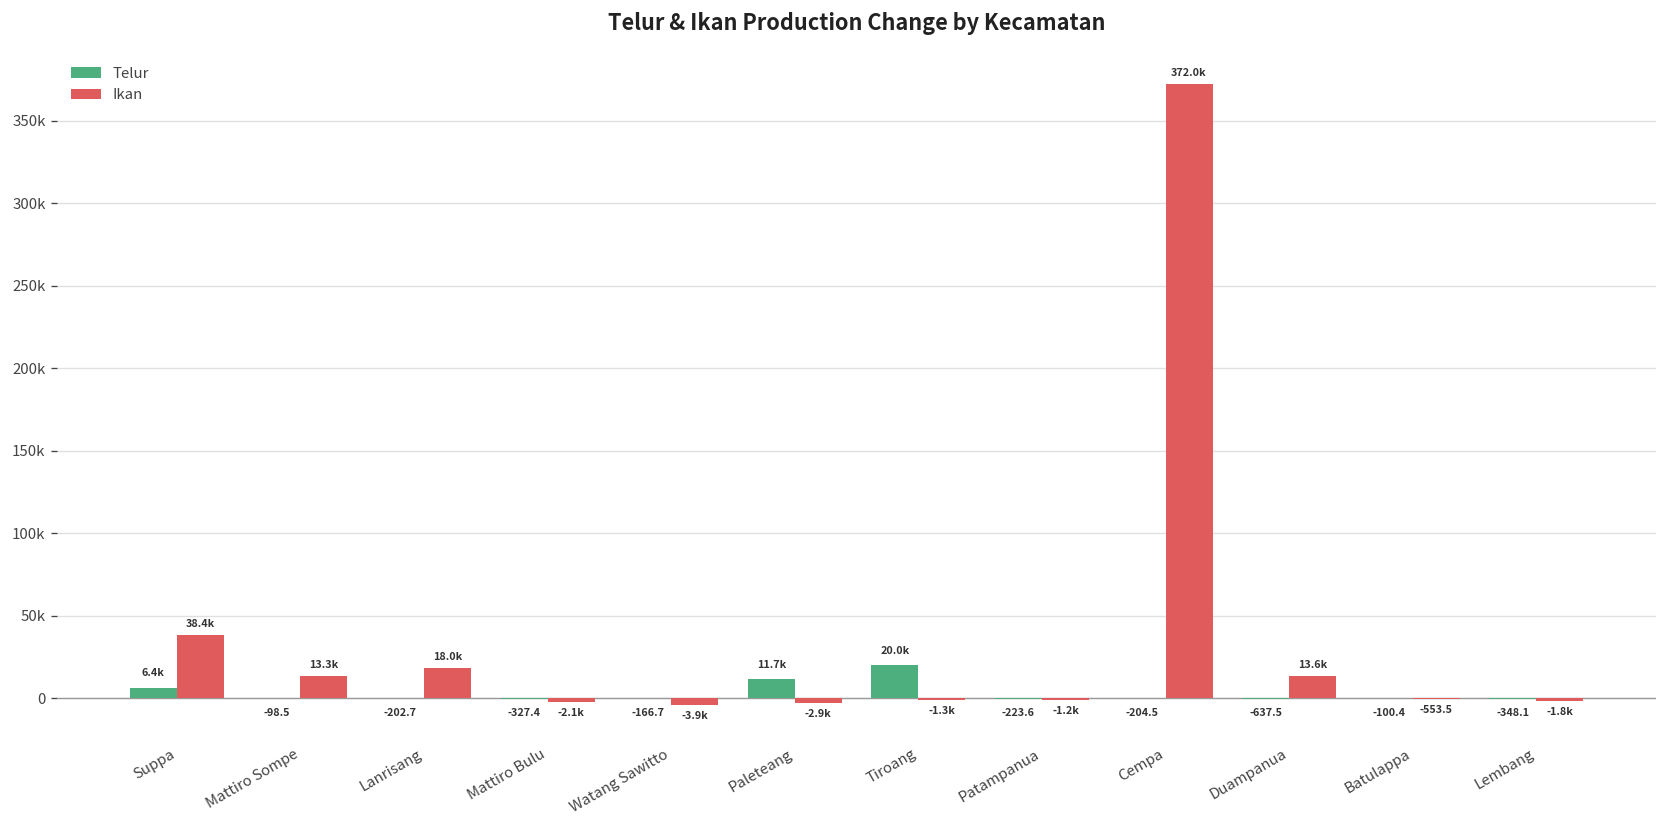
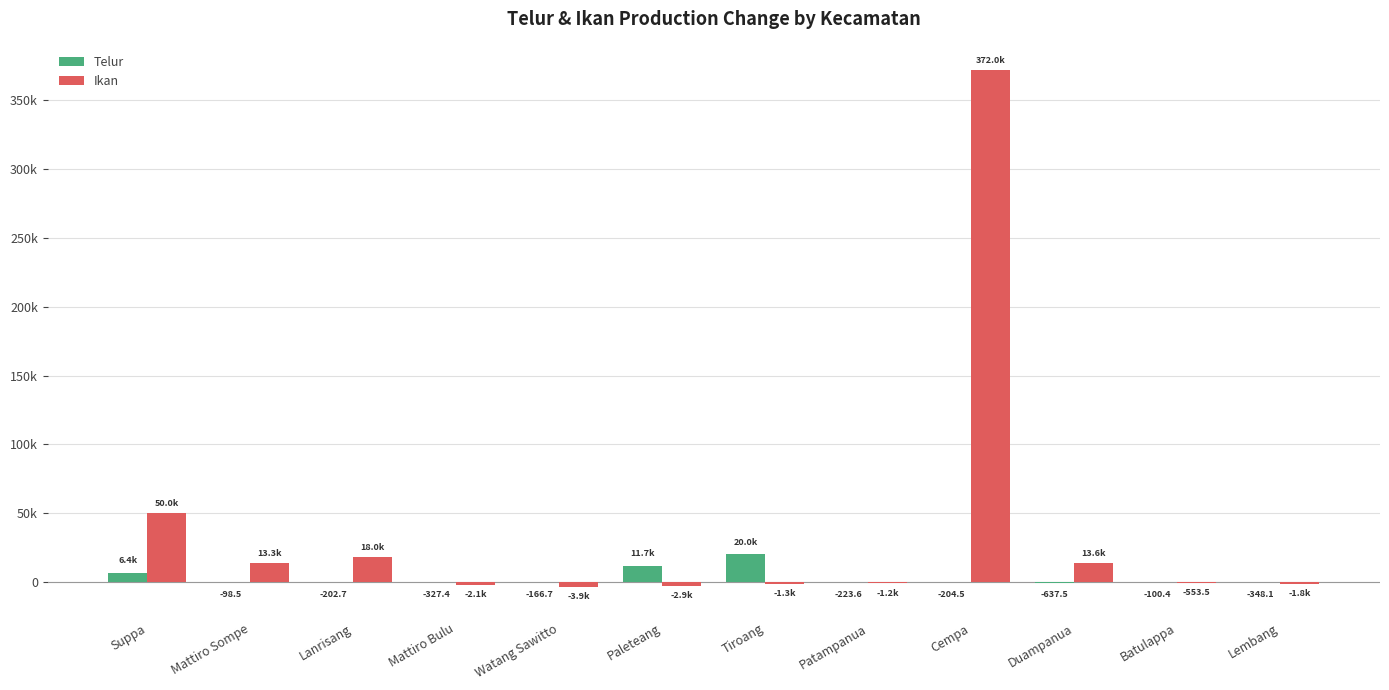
  {
    "Telur": {
      "Suppa": "6.4k",
      "Mattiro Sompe": "-98.5",
      "Lanrisang": "-202.7",
      "Mattiro Bulu": "-327.4",
      "Watang Sawitto": "-166.7",
      "Paleteang": "11.7k",
      "Tiroang": "20.0k",
      "Patampanua": "-223.6",
      "Cempa": "-204.5",
      "Duampanua": "-637.5",
      "Batulappa": "-100.4",
      "Lembang": "-348.1"
    },
    "Ikan": {
-     "Suppa": "38.4k",
+     "Suppa": "50.0k",
      "Mattiro Sompe": "13.3k",
      "Lanrisang": "18.0k",
      "Mattiro Bulu": "-2.1k",
      "Watang Sawitto": "-3.9k",
      "Paleteang": "-2.9k",
      "Tiroang": "-1.3k",
      "Patampanua": "-1.2k",
      "Cempa": "372.0k",
      "Duampanua": "13.6k",
      "Batulappa": "-553.5",
      "Lembang": "-1.8k"
    }
  }
